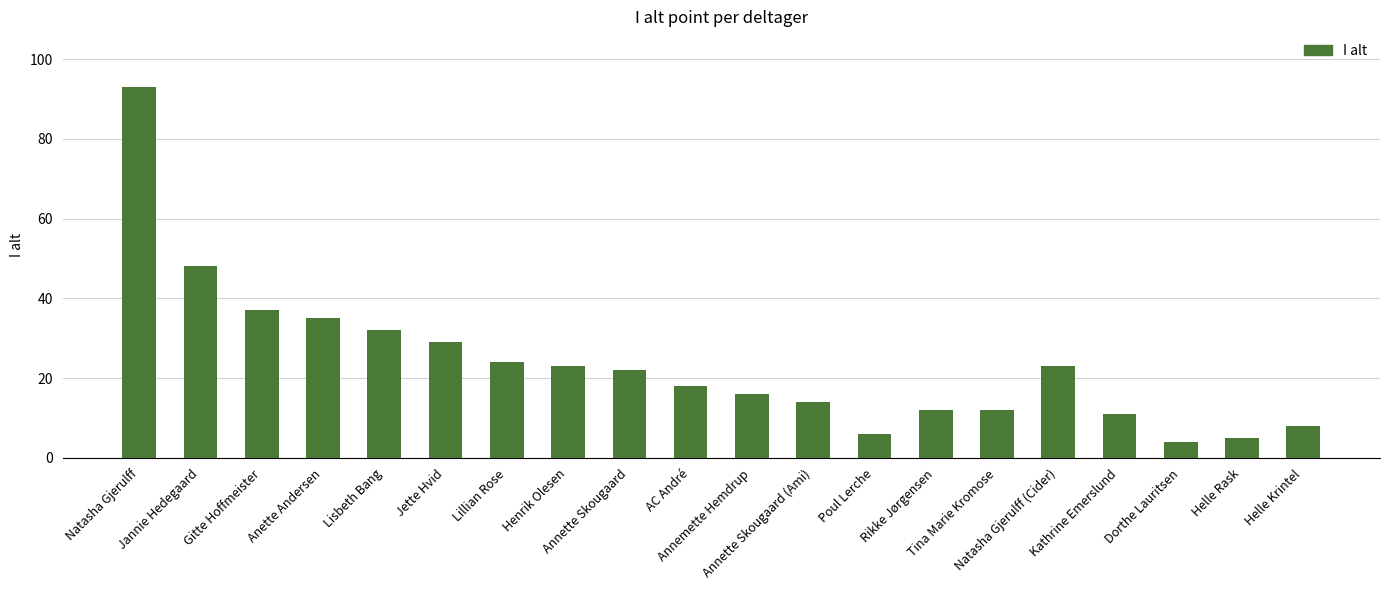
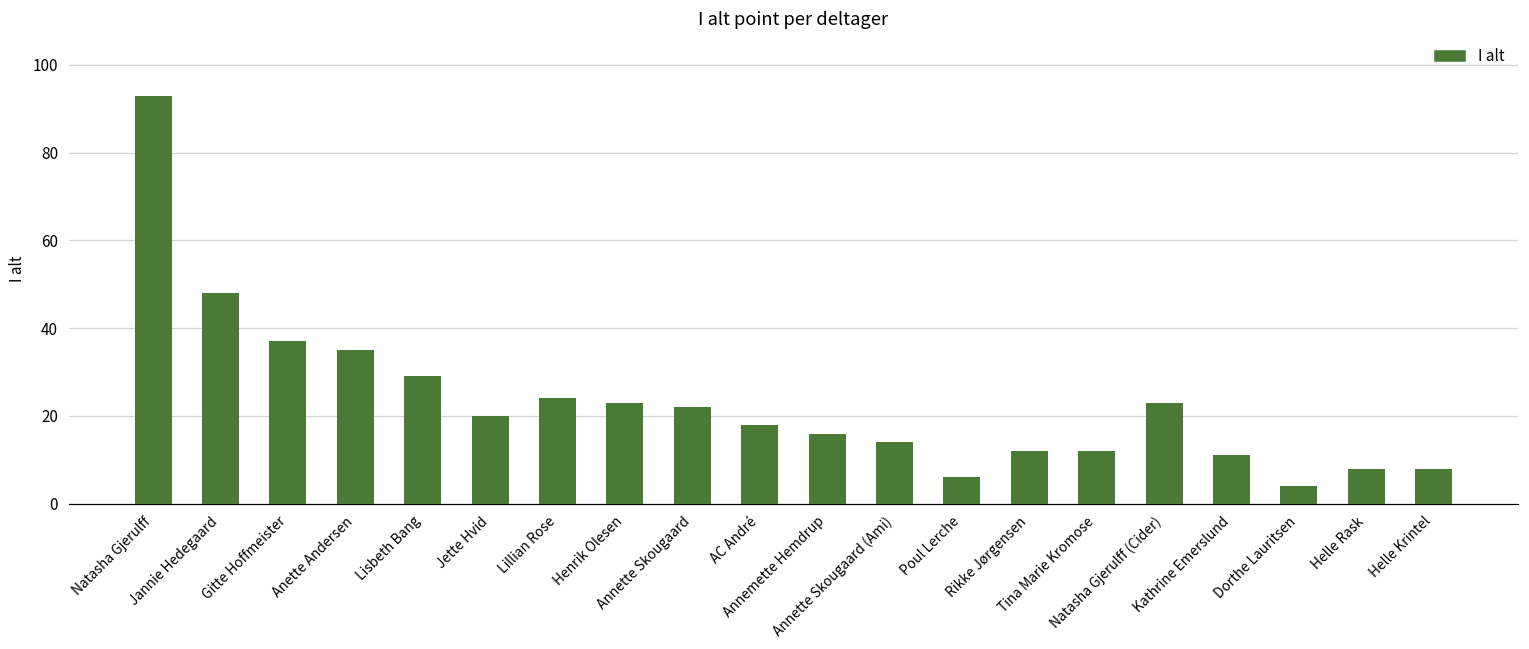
  {
    "Natasha Gjerulff": 93,
    "Jannie Hedegaard": 48,
    "Gitte Hoffmeister": 37,
    "Anette Andersen": 35,
-   "Lisbeth Bang": 32,
-   "Jette Hvid": 29,
+   "Lisbeth Bang": 29,
+   "Jette Hvid": 20,
    "Lillian Rose": 24,
    "Henrik Olesen": 23,
    "Annette Skougaard": 22,
    "AC André": 18,
    "Annemette Hemdrup": 16,
    "Annette Skougaard (Ami)": 14,
    "Poul Lerche": 6,
    "Rikke Jørgensen": 12,
    "Tina Marie Kromose": 12,
    "Natasha Gjerulff (Cider)": 23,
    "Kathrine Emerslund": 11,
    "Dorthe Lauritsen": 4,
-   "Helle Rask": 5,
+   "Helle Rask": 8,
    "Helle Krintel": 8
  }
